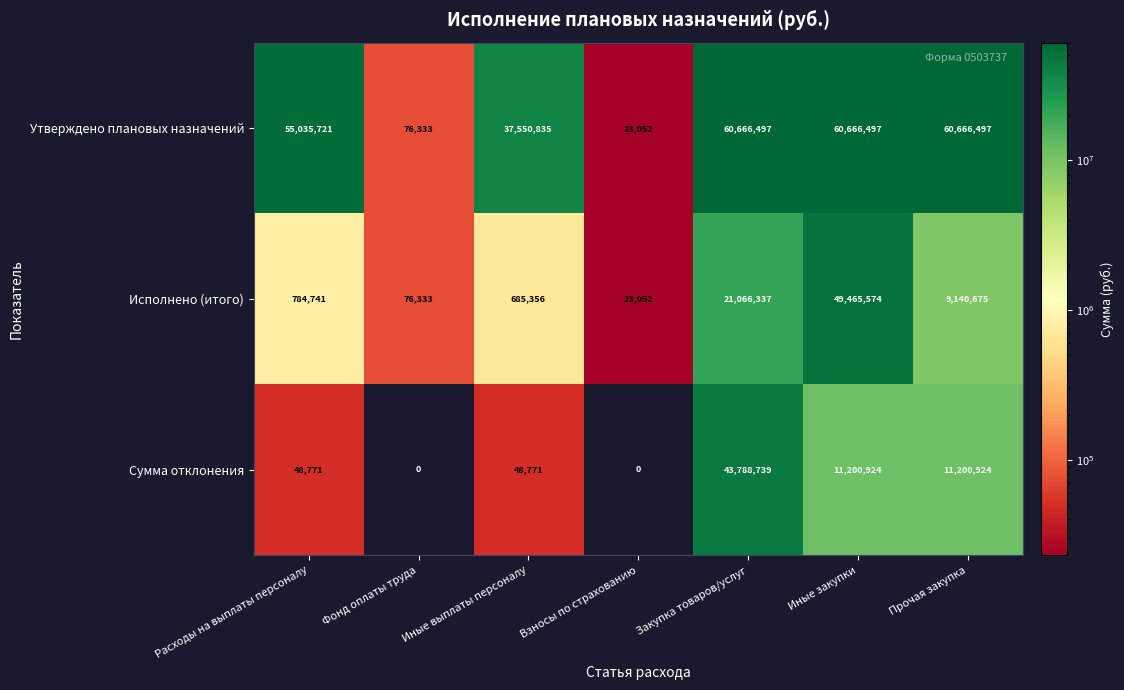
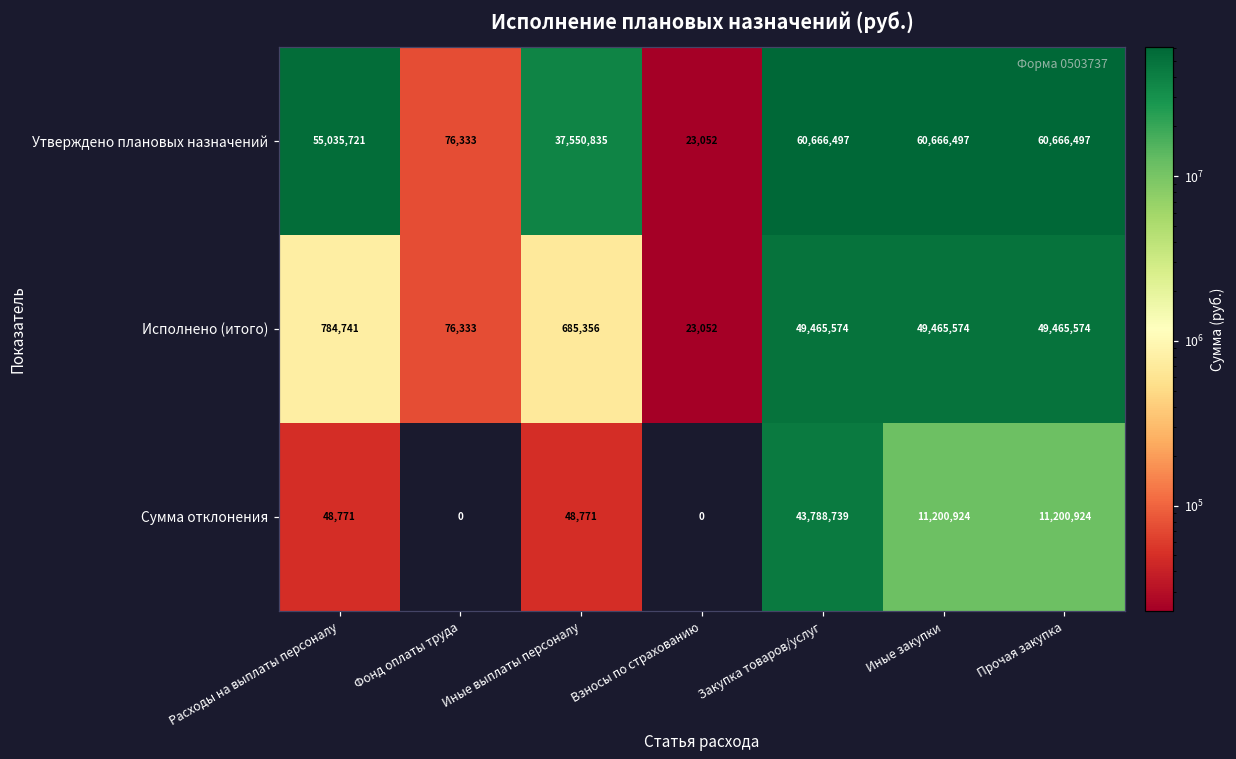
  {
    "Утверждено плановых назначений": {
      "Расходы на выплаты персоналу": "55,035,721",
      "Фонд оплаты труда": "76,333",
      "Иные выплаты персоналу": "37,550,835",
      "Взносы по страхованию": "23,052",
      "Закупка товаров/услуг": "60,666,497",
      "Иные закупки": "60,666,497"
    },
    "Исполнено (итого)": {
      "Расходы на выплаты персоналу": "784,741",
      "Фонд оплаты труда": "76,333",
      "Иные выплаты персоналу": "685,356",
      "Взносы по страхованию": "23,052",
-     "Закупка товаров/услуг": "21,066,337",
+     "Закупка товаров/услуг": "49,465,574",
      "Иные закупки": "49,465,574",
-     "Прочая закупка": "9,140,675"
+     "Прочая закупка": "49,465,574"
    },
    "Сумма отклонения": {
      "Расходы на выплаты персоналу": "48,771",
      "Фонд оплаты труда": "0",
      "Иные выплаты персоналу": "48,771",
      "Взносы по страхованию": "0",
      "Закупка товаров/услуг": "43,788,739",
      "Иные закупки": "11,200,924",
      "Прочая закупка": "11,200,924"
    }
  }
